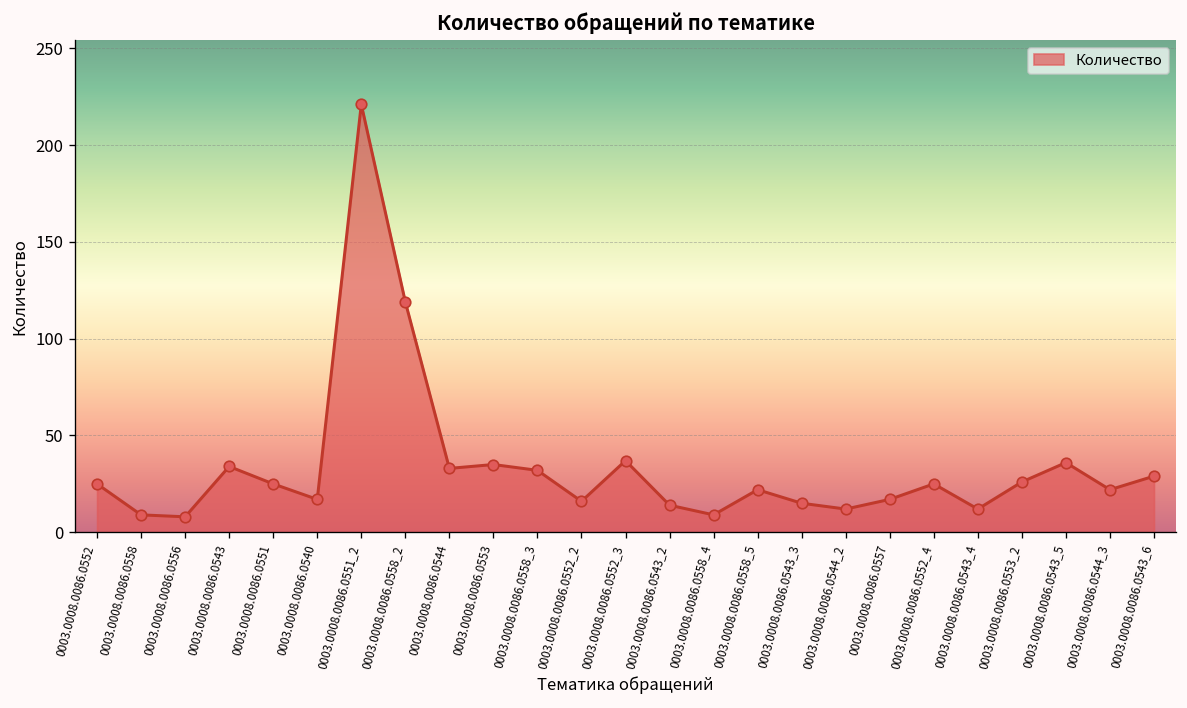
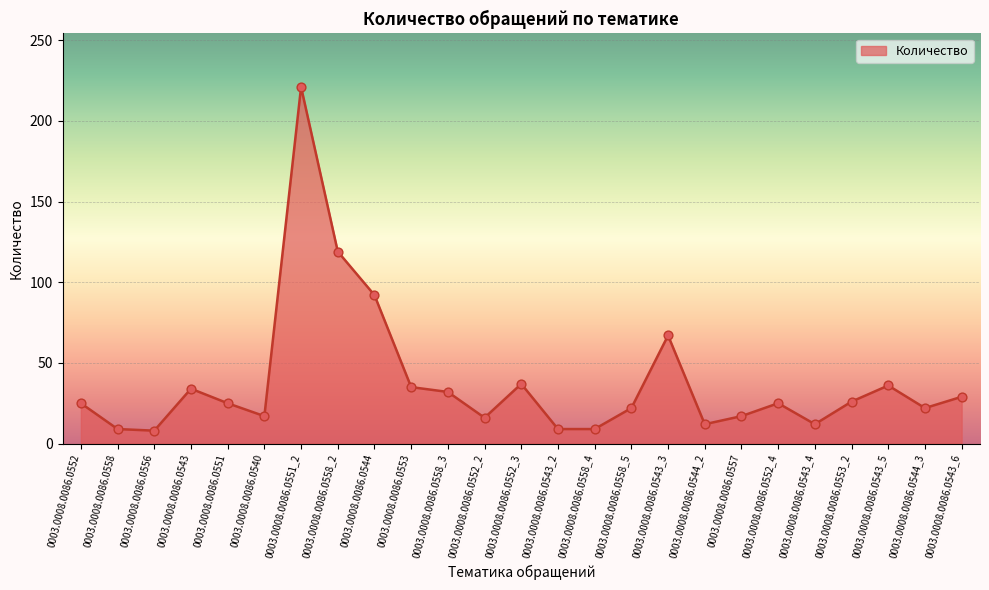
  {
    "0003.0008.0086.0552": 25,
    "0003.0008.0086.0558": 9,
    "0003.0008.0086.0556": 8,
    "0003.0008.0086.0543": 34,
    "0003.0008.0086.0551": 25,
    "0003.0008.0086.0540": 17,
    "0003.0008.0086.0551_2": 221,
    "0003.0008.0086.0558_2": 119,
-   "0003.0008.0086.0544": 33,
+   "0003.0008.0086.0544": 92,
    "0003.0008.0086.0553": 35,
    "0003.0008.0086.0558_3": 32,
    "0003.0008.0086.0552_2": 16,
    "0003.0008.0086.0552_3": 37,
-   "0003.0008.0086.0543_2": 14,
+   "0003.0008.0086.0543_2": 9,
    "0003.0008.0086.0558_4": 9,
    "0003.0008.0086.0558_5": 22,
-   "0003.0008.0086.0543_3": 15,
+   "0003.0008.0086.0543_3": 67,
    "0003.0008.0086.0544_2": 12,
    "0003.0008.0086.0557": 17,
    "0003.0008.0086.0552_4": 25,
    "0003.0008.0086.0543_4": 12,
    "0003.0008.0086.0553_2": 26,
    "0003.0008.0086.0543_5": 36,
    "0003.0008.0086.0544_3": 22,
    "0003.0008.0086.0543_6": 29
  }
